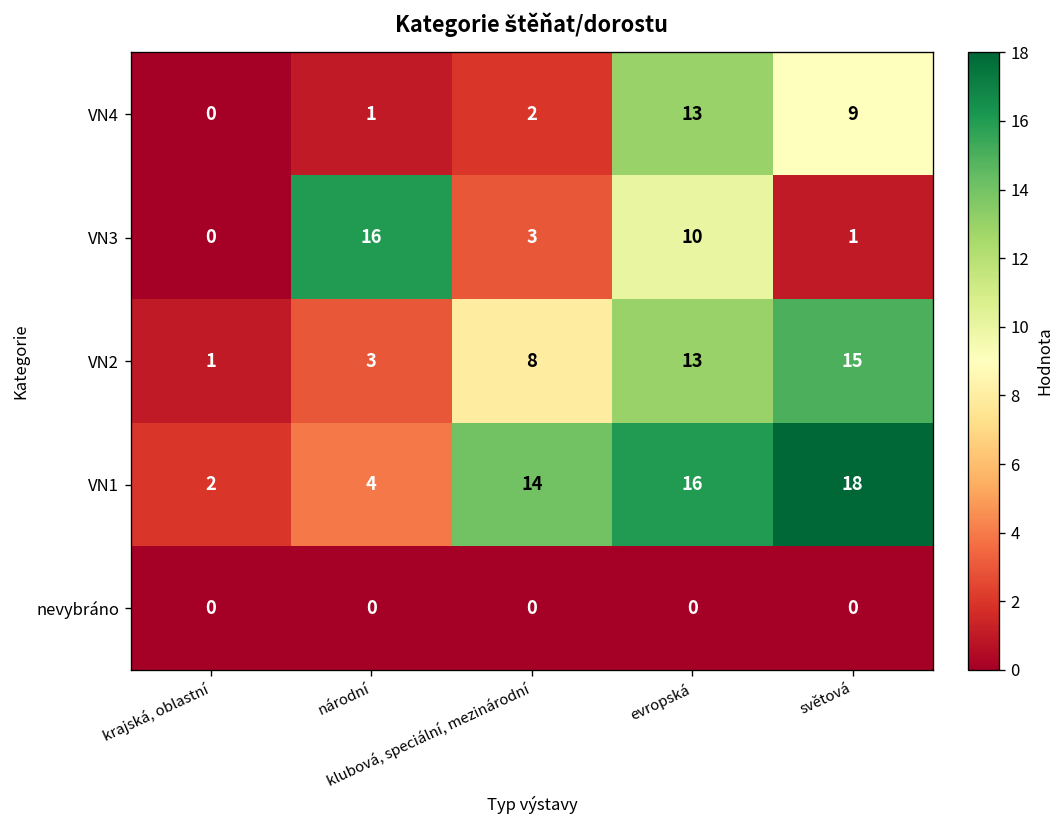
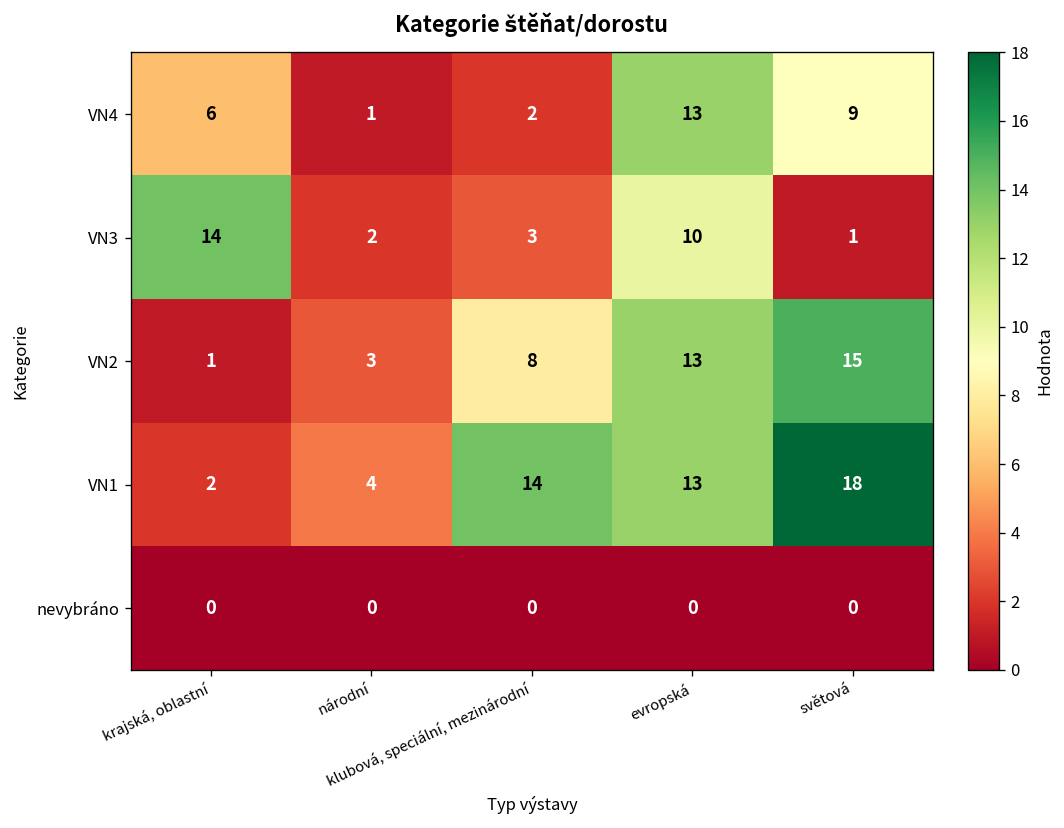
  {
    "VN4": {
-     "krajská, oblastní": 0,
+     "krajská, oblastní": 6,
      "národní": 1,
      "klubová, speciální, mezinárodní": 2,
      "evropská": 13,
      "světová": 9
    },
    "VN3": {
-     "krajská, oblastní": 0,
-     "národní": 16,
+     "krajská, oblastní": 14,
+     "národní": 2,
      "klubová, speciální, mezinárodní": 3,
      "evropská": 10,
      "světová": 1
    },
    "VN2": {
      "krajská, oblastní": 1,
      "národní": 3,
      "klubová, speciální, mezinárodní": 8,
      "evropská": 13,
      "světová": 15
    },
    "VN1": {
      "krajská, oblastní": 2,
      "národní": 4,
      "klubová, speciální, mezinárodní": 14,
-     "evropská": 16,
+     "evropská": 13,
      "světová": 18
    },
    "nevybráno": {
      "krajská, oblastní": 0,
      "národní": 0,
      "klubová, speciální, mezinárodní": 0,
      "evropská": 0,
      "světová": 0
    }
  }
